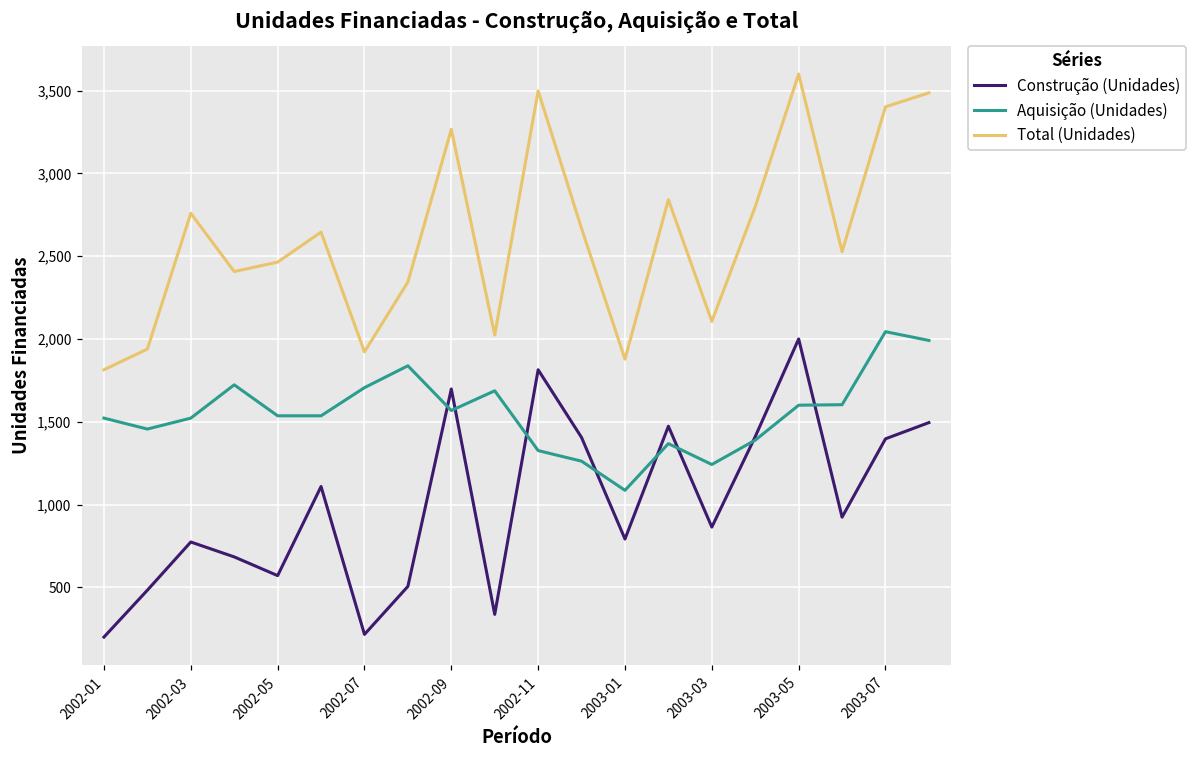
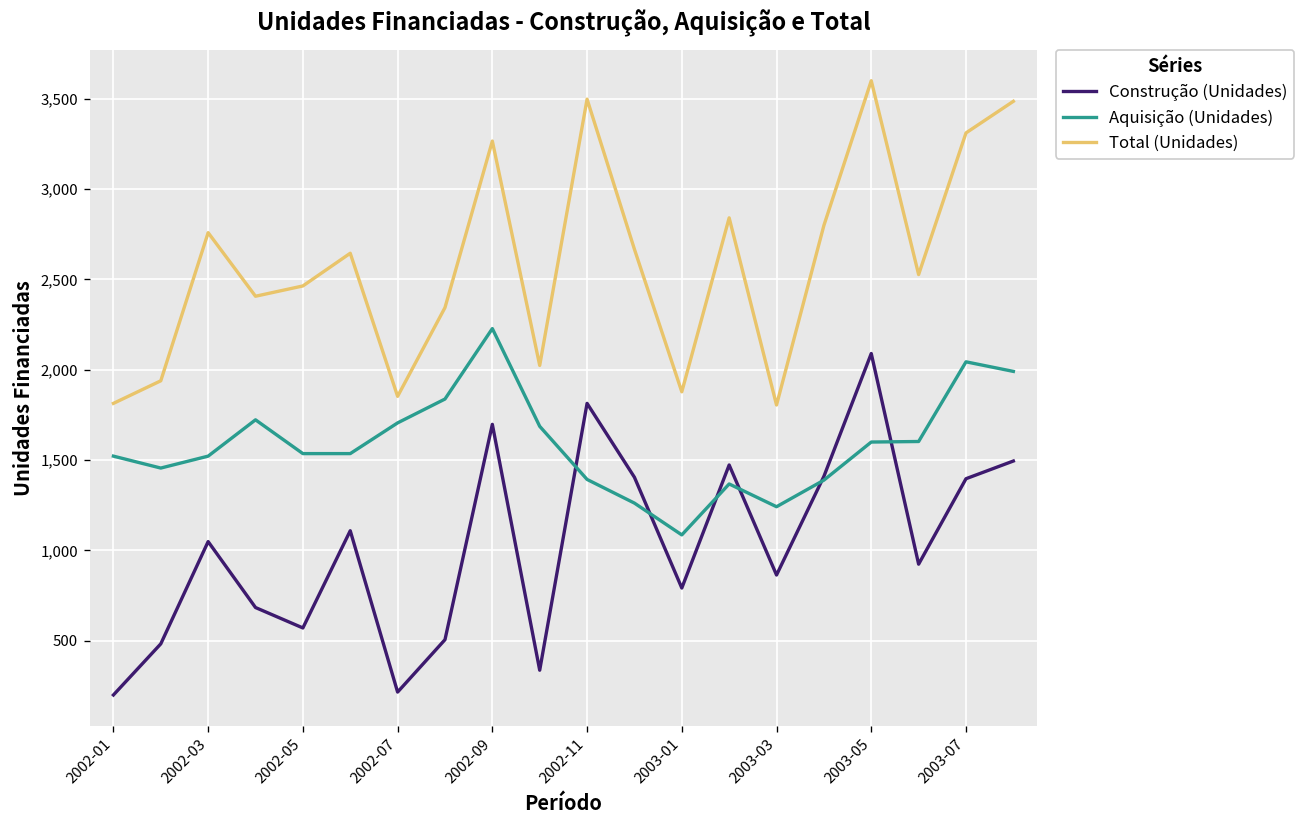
  {
    "Construção (Unidades)": {
      "2002-01": "200",
-     "2002-03": "770",
+     "2002-03": "1,050",
      "2002-05": "570",
      "2002-07": "220",
      "2002-09": "1,700",
      "2002-11": "1,810",
      "2003-01": "790",
      "2003-03": "860",
-     "2003-05": "2,000",
+     "2003-05": "2,090",
      "2003-07": "1,400"
    },
    "Aquisição (Unidades)": {
      "2002-01": "1,520",
      "2002-03": "1,520",
      "2002-05": "1,540",
      "2002-07": "1,710",
-     "2002-09": "1,570",
-     "2002-11": "1,330",
+     "2002-09": "2,230",
+     "2002-11": "1,390",
      "2003-01": "1,090",
      "2003-03": "1,240",
      "2003-05": "1,600",
      "2003-07": "2,040"
    },
    "Total (Unidades)": {
      "2002-01": "1,810",
      "2002-03": "2,760",
      "2002-05": "2,460",
-     "2002-07": "1,920",
+     "2002-07": "1,850",
      "2002-09": "3,270",
      "2002-11": "3,500",
      "2003-01": "1,880",
-     "2003-03": "2,110",
+     "2003-03": "1,810",
      "2003-05": "3,600",
-     "2003-07": "3,400"
+     "2003-07": "3,310"
    }
  }
